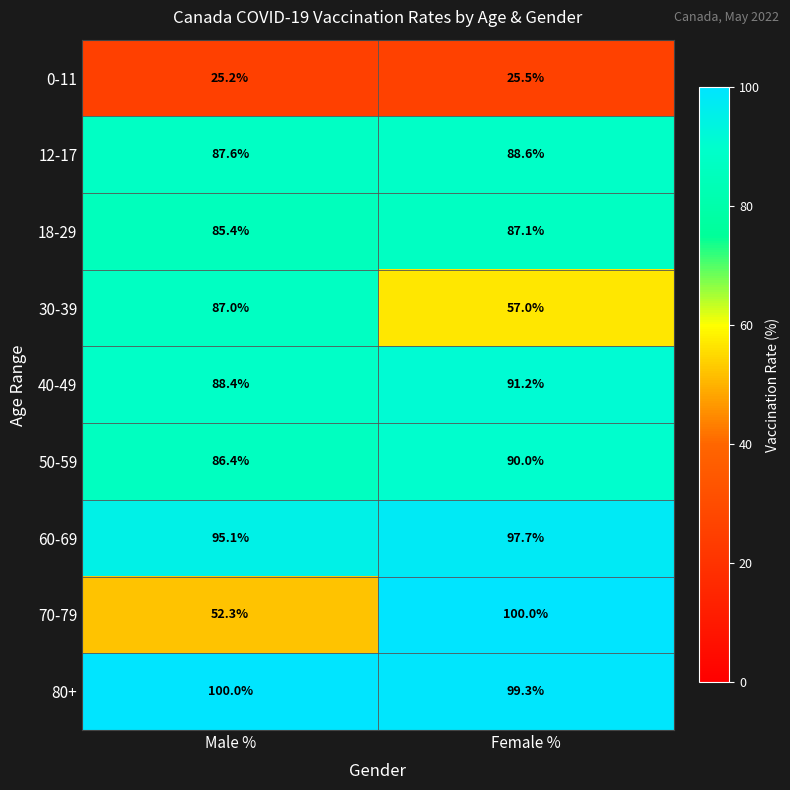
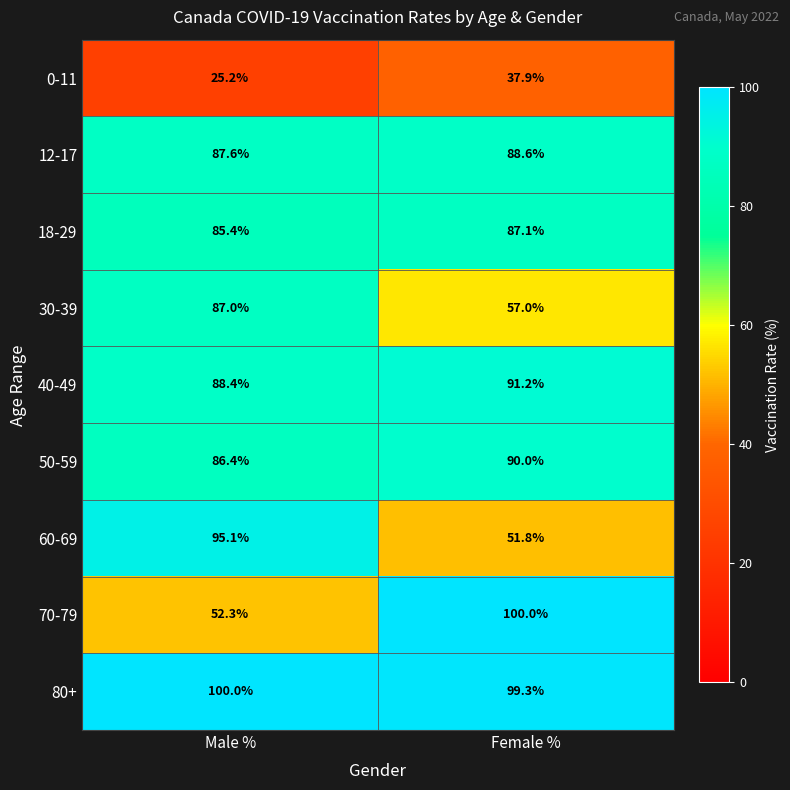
  {
    "0-11": {
      "Male %": "25.2%",
-     "Female %": "25.5%"
+     "Female %": "37.9%"
    },
    "12-17": {
      "Male %": "87.6%",
      "Female %": "88.6%"
    },
    "18-29": {
      "Male %": "85.4%",
      "Female %": "87.1%"
    },
    "30-39": {
      "Male %": "87.0%",
      "Female %": "57.0%"
    },
    "40-49": {
      "Male %": "88.4%",
      "Female %": "91.2%"
    },
    "50-59": {
      "Male %": "86.4%",
      "Female %": "90.0%"
    },
    "60-69": {
      "Male %": "95.1%",
-     "Female %": "97.7%"
+     "Female %": "51.8%"
    },
    "70-79": {
      "Male %": "52.3%",
      "Female %": "100.0%"
    },
    "80+": {
      "Male %": "100.0%",
      "Female %": "99.3%"
    }
  }
